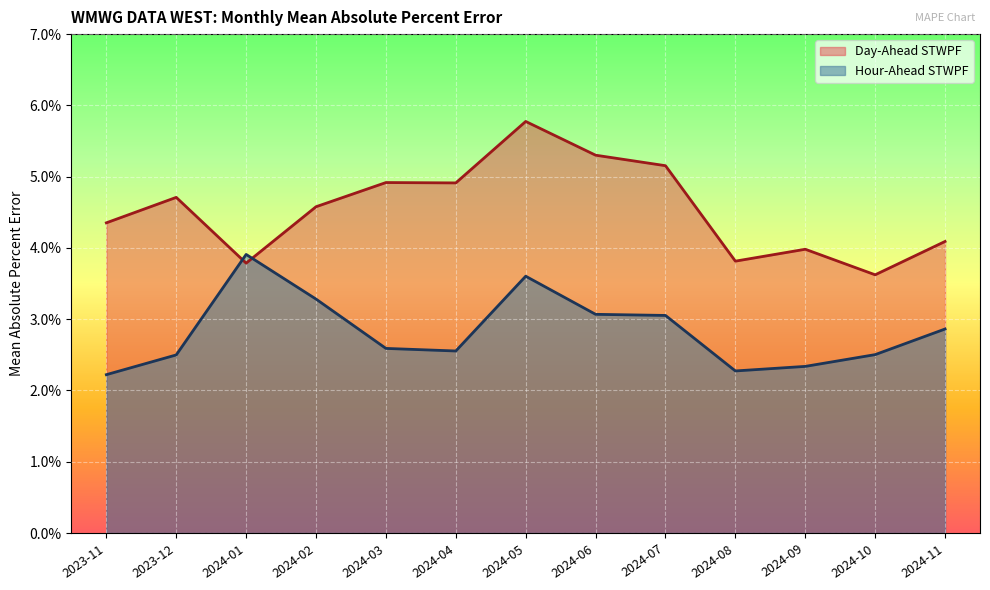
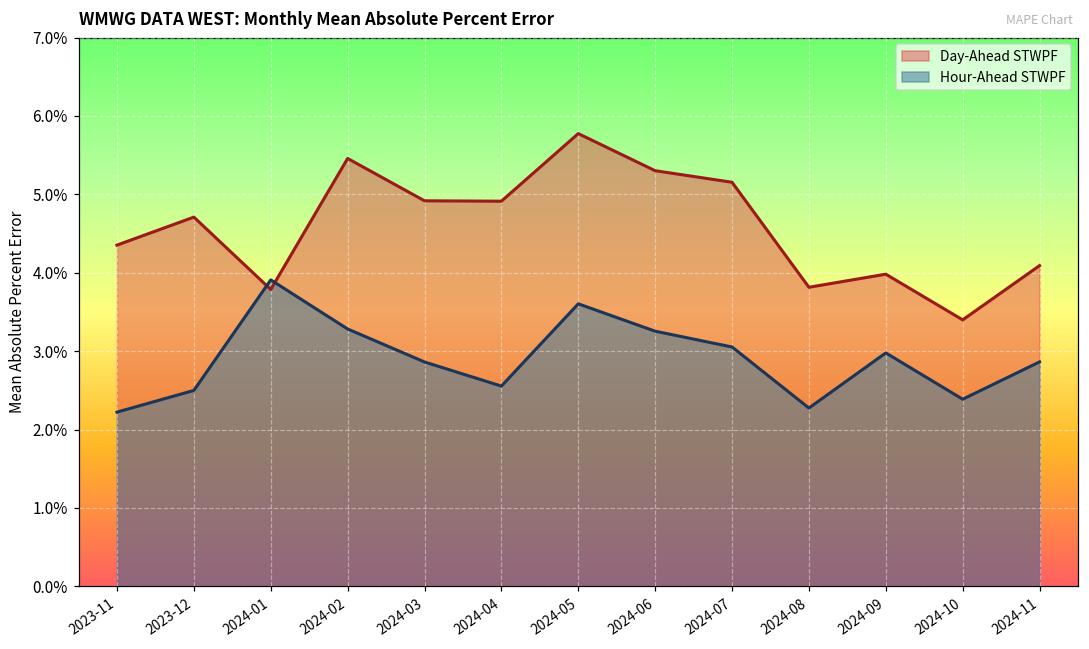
  {
    "Day-Ahead STWPF": {
      "2023-11": "4.4%",
      "2023-12": "4.7%",
      "2024-01": "3.8%",
-     "2024-02": "4.6%",
+     "2024-02": "5.5%",
      "2024-03": "4.9%",
      "2024-04": "4.9%",
      "2024-05": "5.8%",
      "2024-06": "5.3%",
      "2024-07": "5.2%",
      "2024-08": "3.8%",
      "2024-09": "4.0%",
-     "2024-10": "3.6%",
+     "2024-10": "3.4%",
      "2024-11": "4.1%"
    },
    "Hour-Ahead STWPF": {
      "2023-11": "2.2%",
      "2023-12": "2.5%",
      "2024-01": "3.9%",
      "2024-02": "3.3%",
-     "2024-03": "2.6%",
+     "2024-03": "2.9%",
      "2024-04": "2.6%",
      "2024-05": "3.6%",
-     "2024-06": "3.1%",
+     "2024-06": "3.3%",
      "2024-07": "3.1%",
      "2024-08": "2.3%",
-     "2024-09": "2.3%",
-     "2024-10": "2.5%",
+     "2024-09": "3.0%",
+     "2024-10": "2.4%",
      "2024-11": "2.9%"
    }
  }
